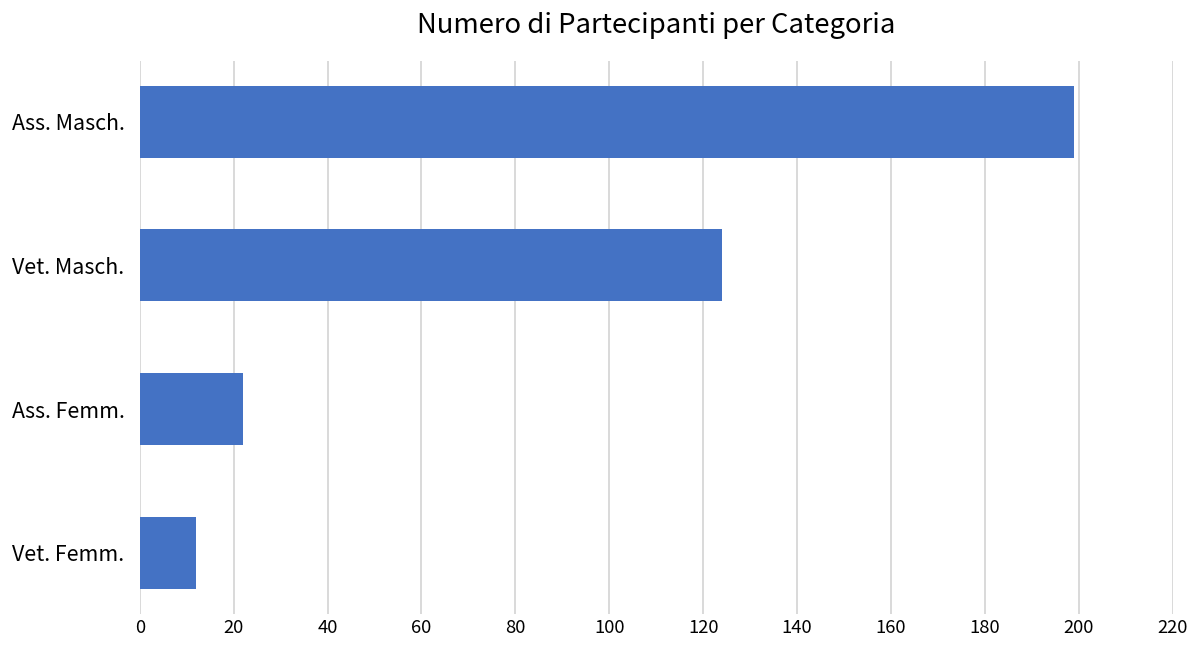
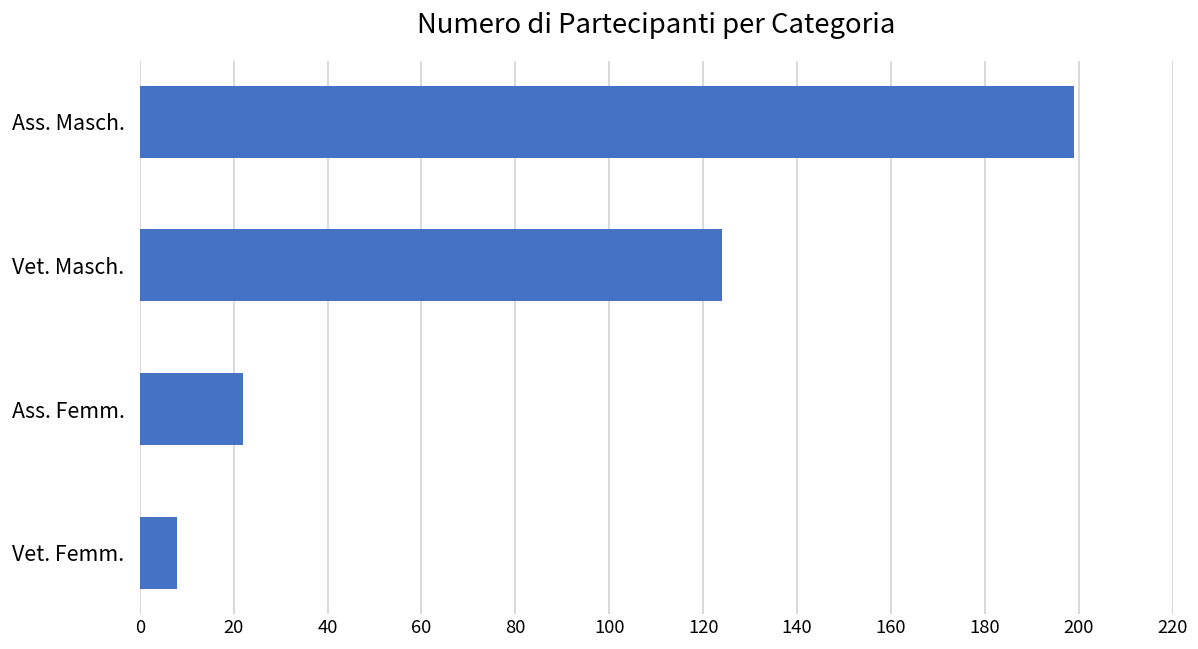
  {
    "Ass. Masch.": 199,
    "Vet. Masch.": 124,
    "Ass. Femm.": 22,
-   "Vet. Femm.": 12
+   "Vet. Femm.": 8
  }
